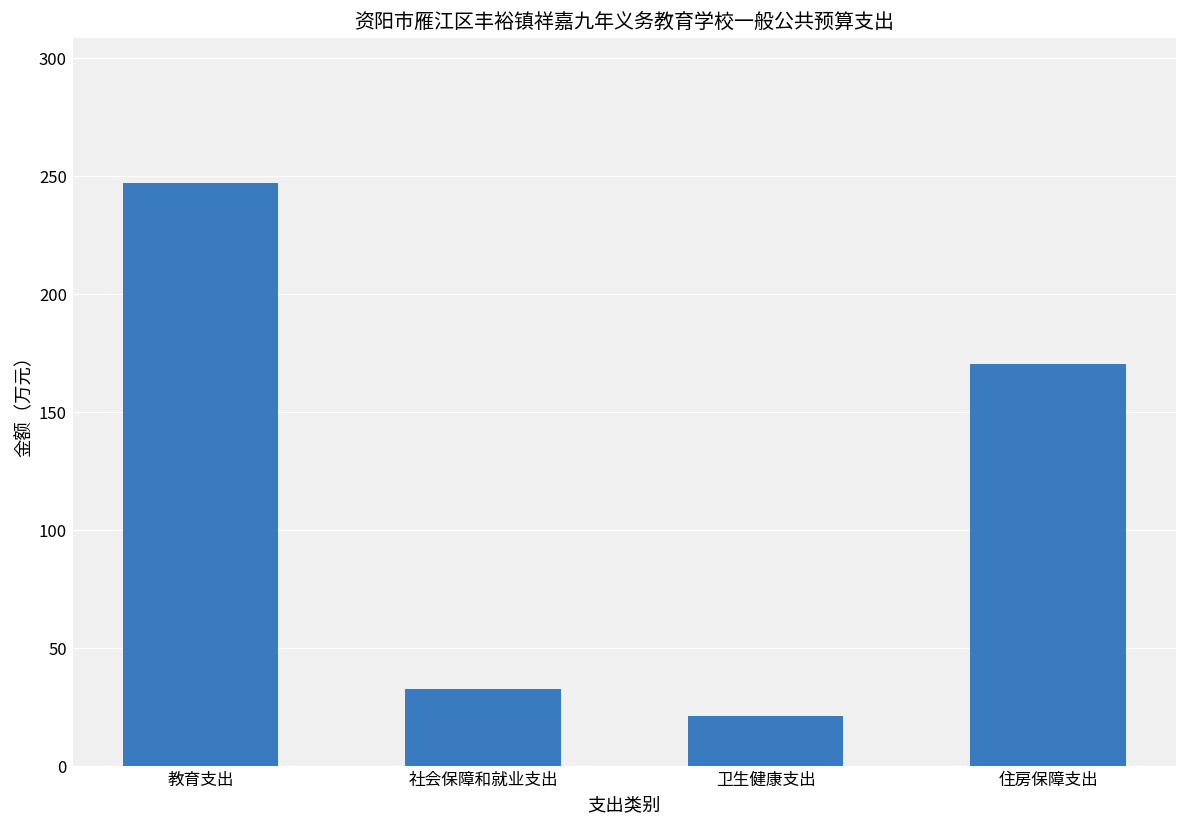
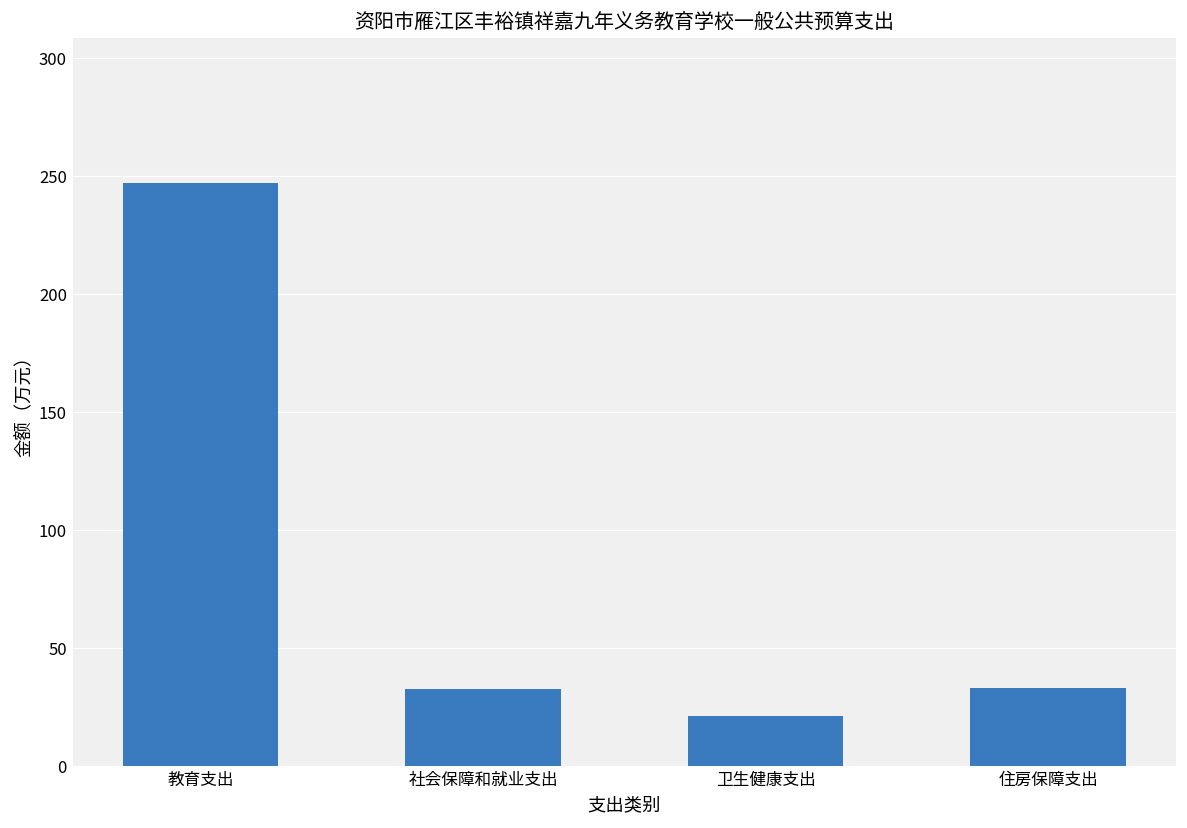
  {
    "教育支出": 247,
    "社会保障和就业支出": 33,
    "卫生健康支出": 21,
-   "住房保障支出": 170
+   "住房保障支出": 33
  }
